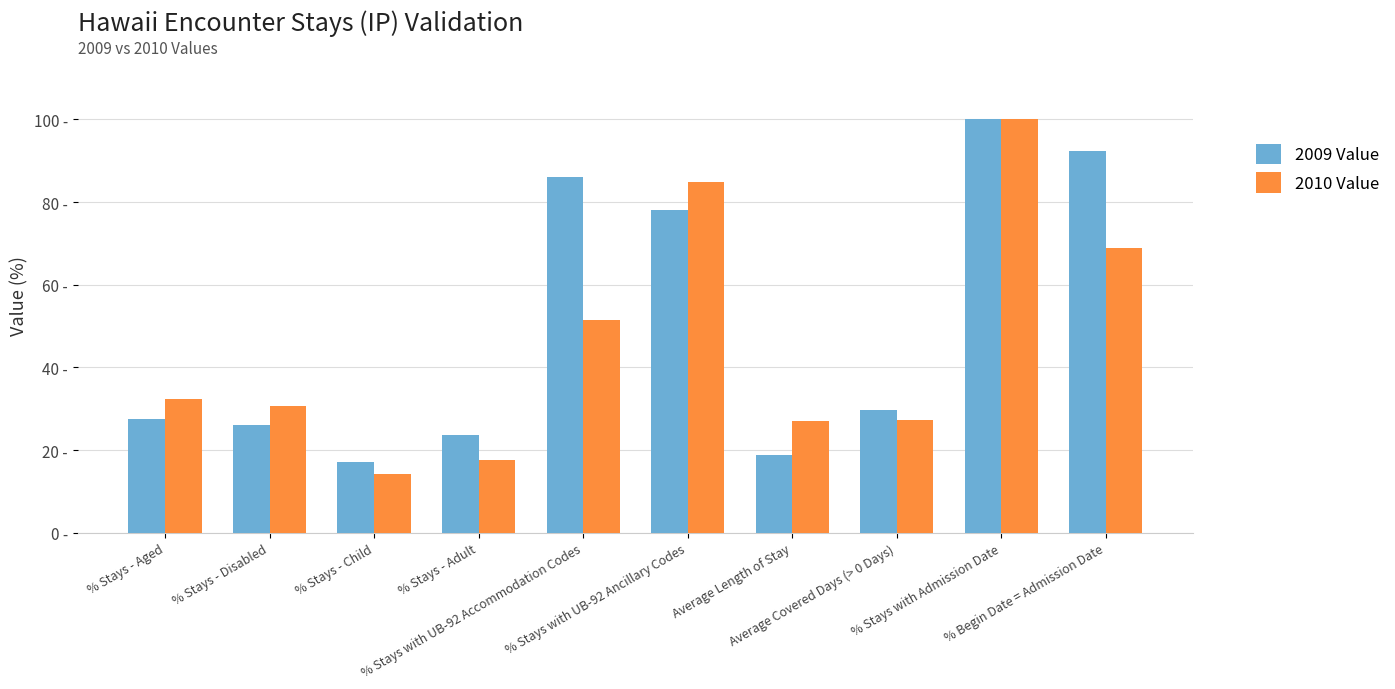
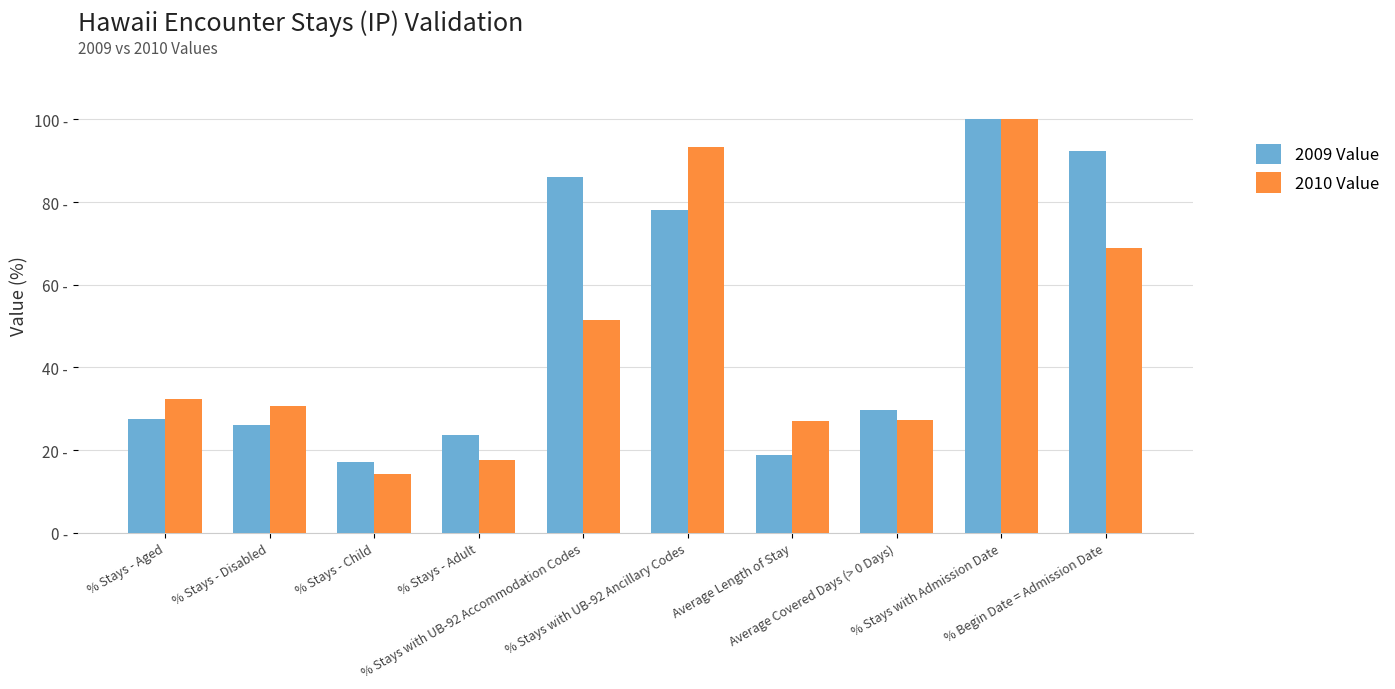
  {
    "2009 Value": {
      "% Stays - Aged": "28 -",
      "% Stays - Disabled": "26 -",
      "% Stays - Child": "17 -",
      "% Stays - Adult": "24 -",
      "% Stays with UB-92 Accommodation Codes": "86 -",
      "% Stays with UB-92 Ancillary Codes": "78 -",
      "Average Length of Stay": "19 -",
      "Average Covered Days (> 0 Days)": "30 -",
      "% Stays with Admission Date": "100 -",
      "% Begin Date = Admission Date": "92 -"
    },
    "2010 Value": {
      "% Stays - Aged": "32 -",
      "% Stays - Disabled": "31 -",
      "% Stays - Child": "14 -",
      "% Stays - Adult": "18 -",
      "% Stays with UB-92 Accommodation Codes": "51 -",
-     "% Stays with UB-92 Ancillary Codes": "85 -",
+     "% Stays with UB-92 Ancillary Codes": "93 -",
      "Average Length of Stay": "27 -",
      "Average Covered Days (> 0 Days)": "27 -",
      "% Stays with Admission Date": "100 -",
      "% Begin Date = Admission Date": "69 -"
    }
  }
